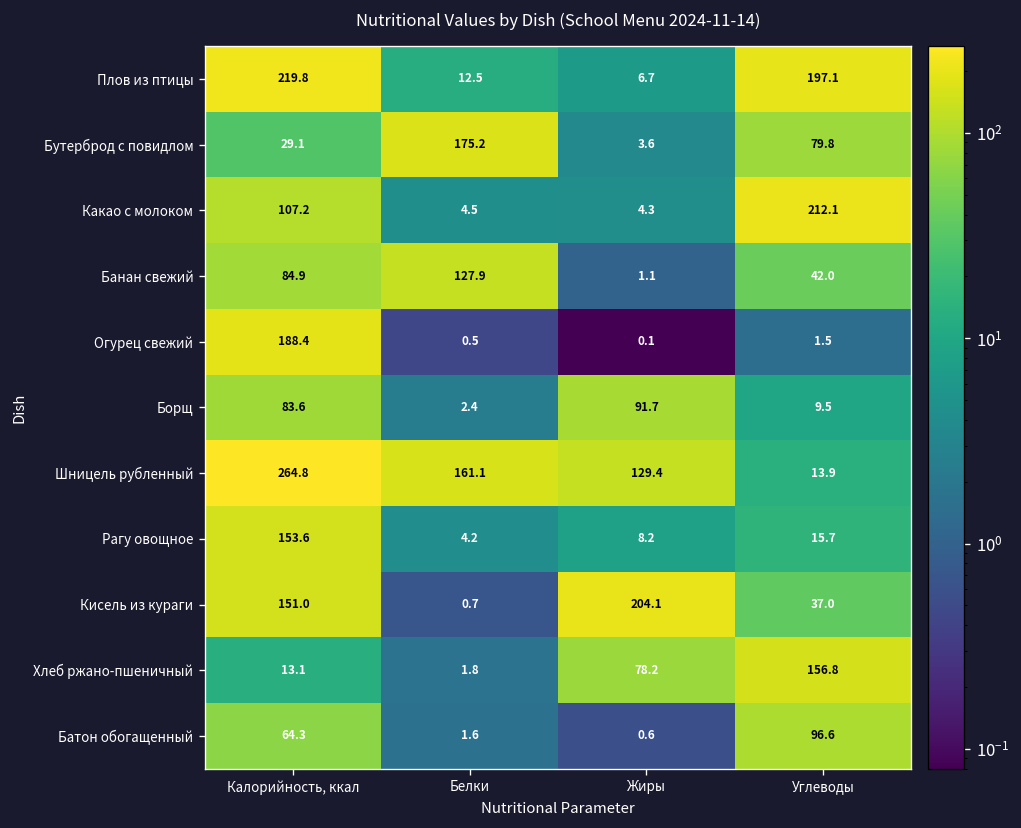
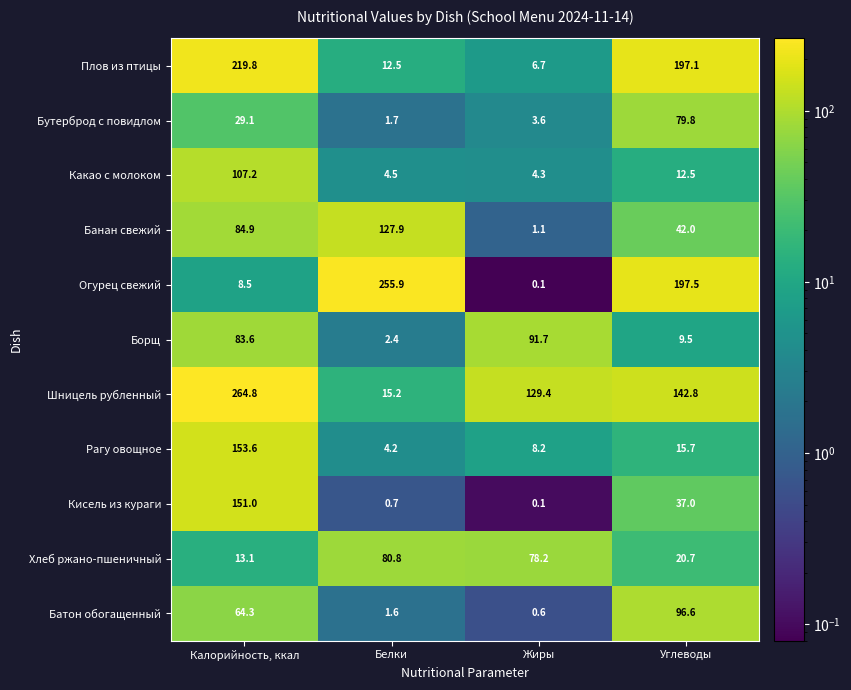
  {
    "Плов из птицы": {
      "Калорийность, ккал": 219.8,
      "Белки": 12.5,
      "Жиры": 6.7,
      "Углеводы": 197.1
    },
    "Бутерброд с повидлом": {
      "Калорийность, ккал": 29.1,
-     "Белки": 175.2,
+     "Белки": 1.7,
      "Жиры": 3.6,
      "Углеводы": 79.8
    },
    "Какао с молоком": {
      "Калорийность, ккал": 107.2,
      "Белки": 4.5,
      "Жиры": 4.3,
-     "Углеводы": 212.1
+     "Углеводы": 12.5
    },
    "Банан свежий": {
      "Калорийность, ккал": 84.9,
      "Белки": 127.9,
      "Жиры": 1.1,
      "Углеводы": 42.0
    },
    "Огурец свежий": {
-     "Калорийность, ккал": 188.4,
-     "Белки": 0.5,
+     "Калорийность, ккал": 8.5,
+     "Белки": 255.9,
      "Жиры": 0.1,
-     "Углеводы": 1.5
+     "Углеводы": 197.5
    },
    "Борщ": {
      "Калорийность, ккал": 83.6,
      "Белки": 2.4,
      "Жиры": 91.7,
      "Углеводы": 9.5
    },
    "Шницель рубленный": {
      "Калорийность, ккал": 264.8,
-     "Белки": 161.1,
+     "Белки": 15.2,
      "Жиры": 129.4,
-     "Углеводы": 13.9
+     "Углеводы": 142.8
    },
    "Рагу овощное": {
      "Калорийность, ккал": 153.6,
      "Белки": 4.2,
      "Жиры": 8.2,
      "Углеводы": 15.7
    },
    "Кисель из кураги": {
      "Калорийность, ккал": 151.0,
      "Белки": 0.7,
-     "Жиры": 204.1,
+     "Жиры": 0.1,
      "Углеводы": 37.0
    },
    "Хлеб ржано-пшеничный": {
      "Калорийность, ккал": 13.1,
-     "Белки": 1.8,
+     "Белки": 80.8,
      "Жиры": 78.2,
-     "Углеводы": 156.8
+     "Углеводы": 20.7
    },
    "Батон обогащенный": {
      "Калорийность, ккал": 64.3,
      "Белки": 1.6,
      "Жиры": 0.6,
      "Углеводы": 96.6
    }
  }
